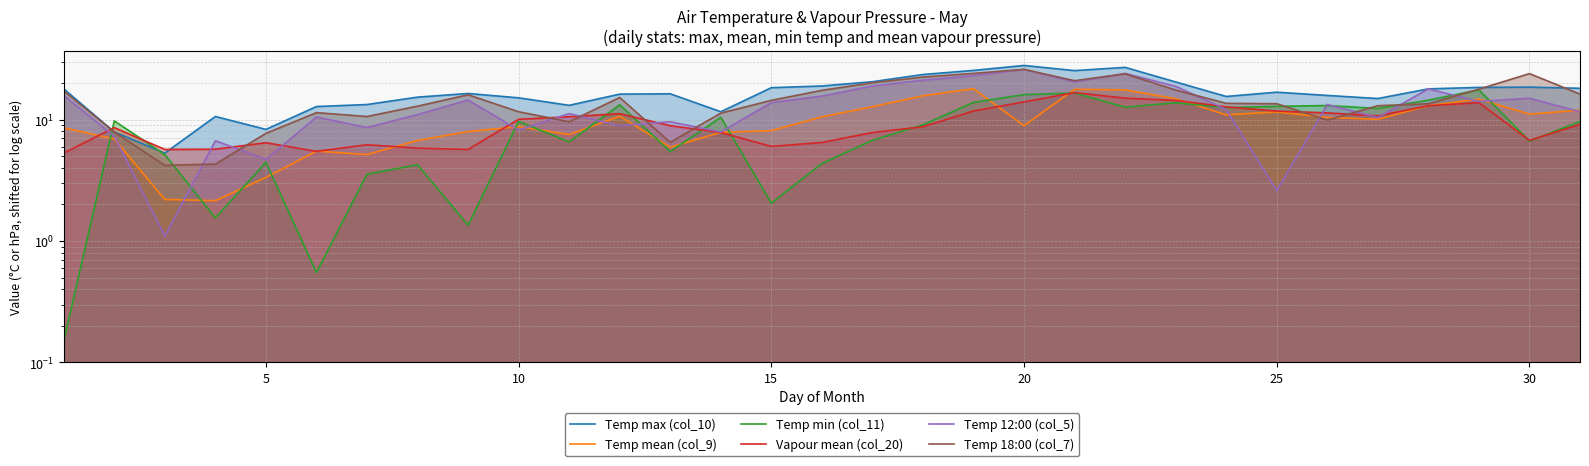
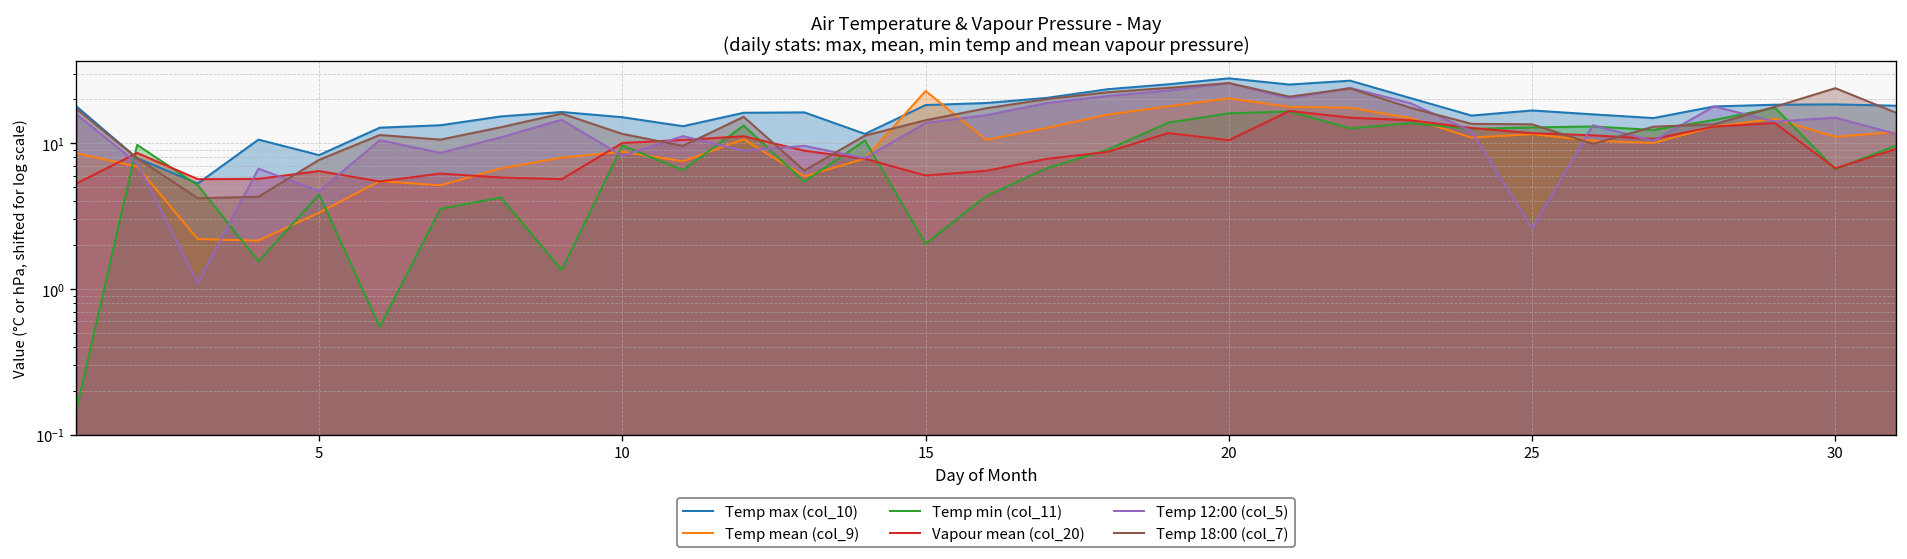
  {
    "Temp max (col_10)": {
      "5": 8,
      "10": 15,
      "15": 18,
      "20": 28,
      "25": 17,
      "30": 19
    },
    "Temp mean (col_9)": {
      "5": 3.3,
      "10": 9,
-     "15": 8,
-     "20": 9,
+     "15": 23,
+     "20": 20,
      "30": 11
    },
    "Temp min (col_11)": {
      "5": 4.5,
      "15": 2,
      "20": 16,
      "25": 13
    },
    "Vapour mean (col_20)": {
      "5": 6,
      "15": 6,
-     "20": 14
+     "20": 10
    },
    "Temp 12:00 (col_5)": {
      "5": 4.7,
      "10": 8,
      "25": 2.6,
      "30": 15
    },
    "Temp 18:00 (col_7)": {
      "5": 8,
      "10": 12,
      "25": 14,
      "30": 24
    }
  }
